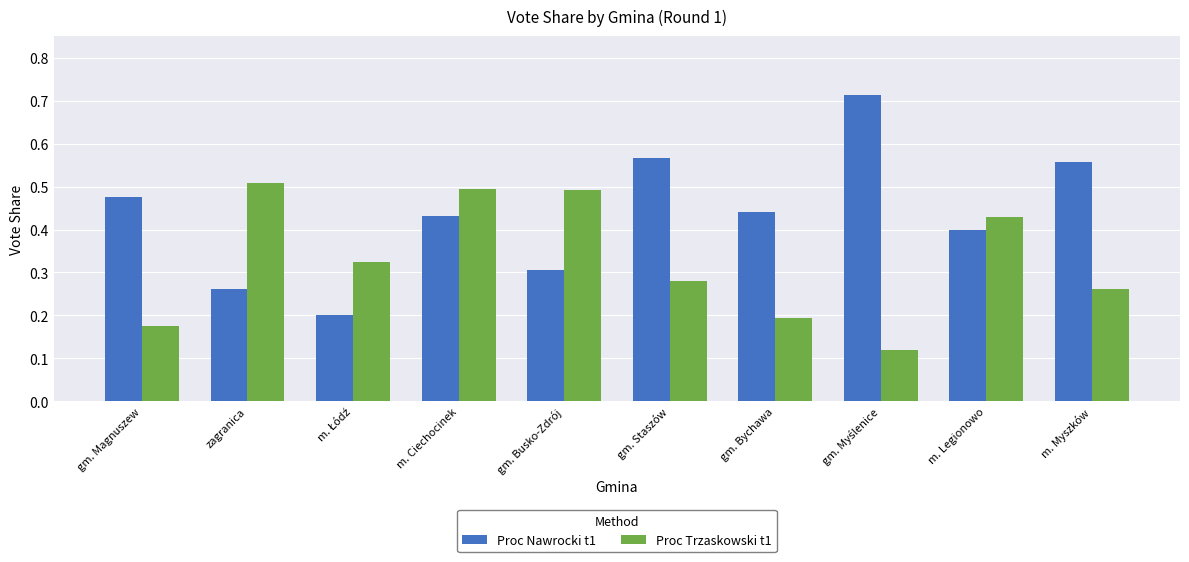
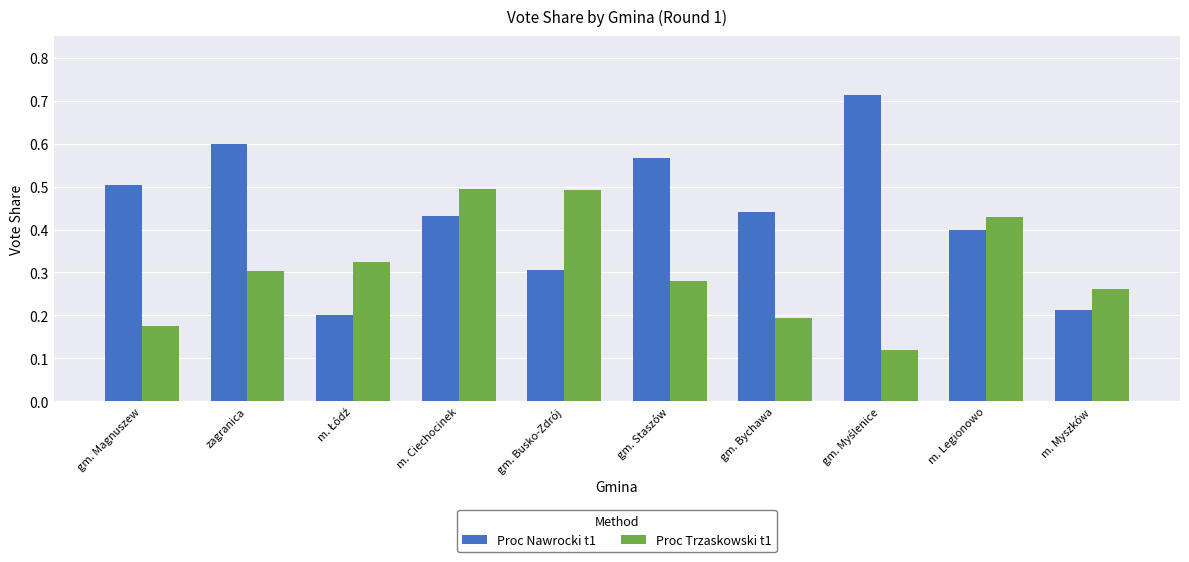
  {
    "Proc Nawrocki t1": {
-     "gm. Magnuszew": 0.48,
-     "zagranica": 0.26,
+     "gm. Magnuszew": 0.50,
+     "zagranica": 0.60,
      "m. Łódź": 0.20,
      "m. Ciechocinek": 0.43,
      "gm. Busko-Zdrój": 0.31,
      "gm. Staszów": 0.57,
      "gm. Bychawa": 0.44,
      "gm. Myślenice": 0.71,
      "m. Legionowo": 0.40,
-     "m. Myszków": 0.56
+     "m. Myszków": 0.21
    },
    "Proc Trzaskowski t1": {
      "gm. Magnuszew": 0.18,
-     "zagranica": 0.51,
+     "zagranica": 0.30,
      "m. Łódź": 0.32,
      "m. Ciechocinek": 0.49,
      "gm. Busko-Zdrój": 0.49,
      "gm. Staszów": 0.28,
      "gm. Bychawa": 0.19,
      "gm. Myślenice": 0.12,
      "m. Legionowo": 0.43,
      "m. Myszków": 0.26
    }
  }
